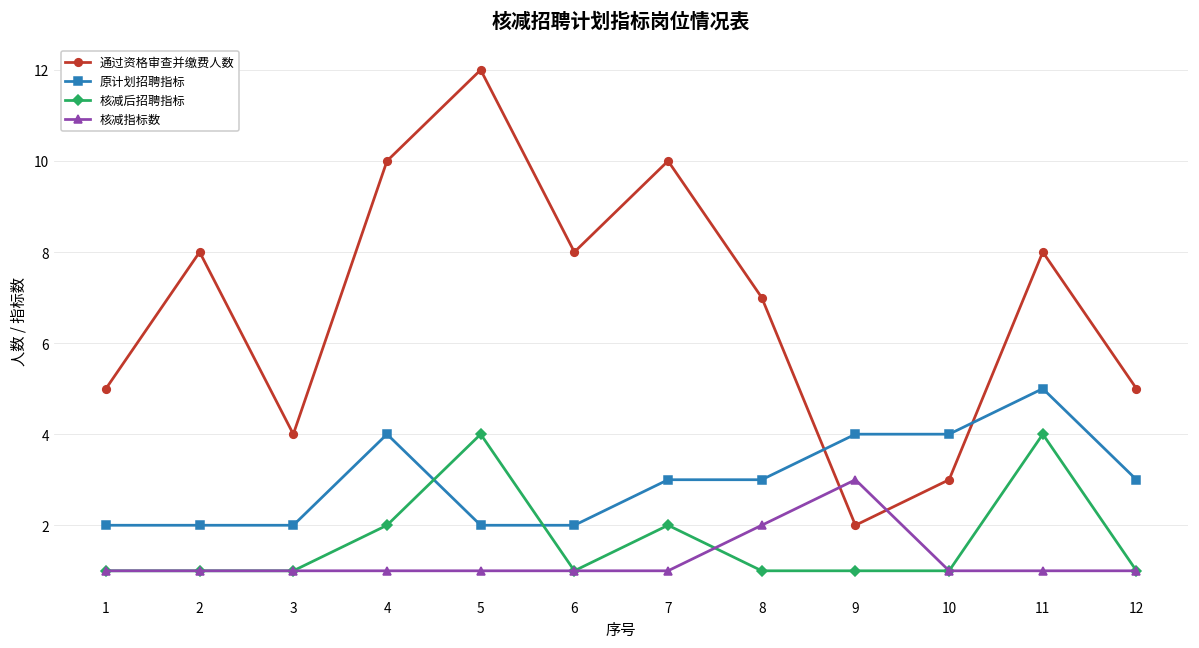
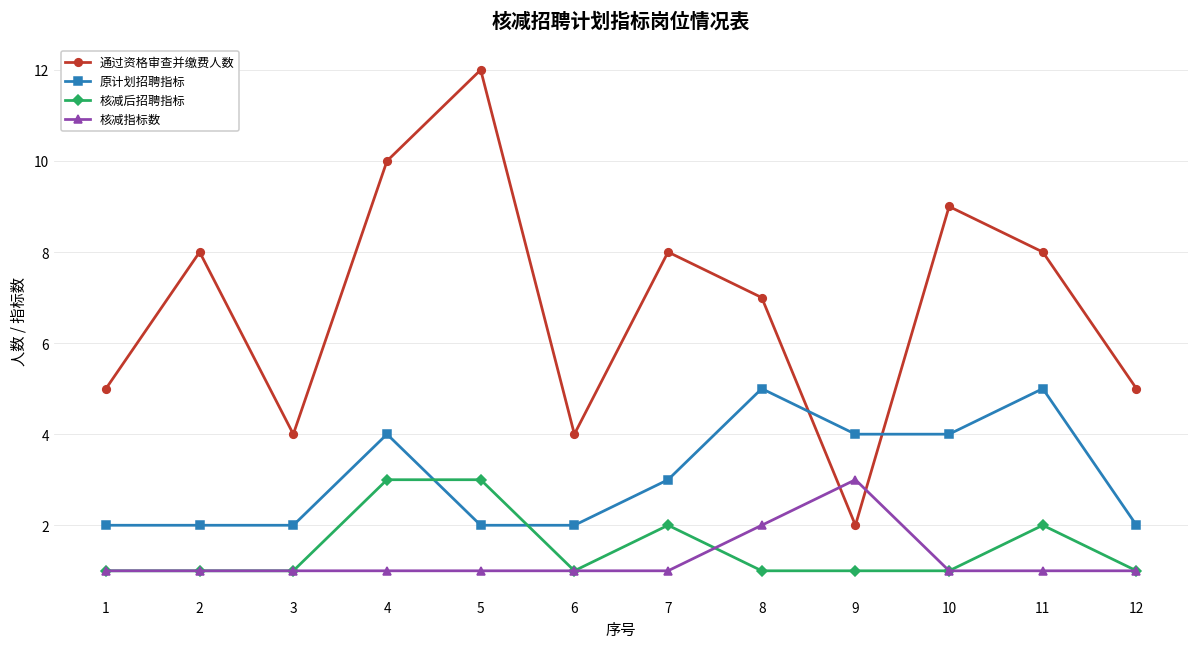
  {
    "通过资格审查并缴费人数": {
      "1": 5,
      "2": 8,
      "3": 4,
      "4": 10,
      "5": 12,
-     "6": 8,
-     "7": 10,
+     "6": 4,
+     "7": 8,
      "8": 7,
      "9": 2,
-     "10": 3,
+     "10": 9,
      "11": 8,
      "12": 5
    },
    "原计划招聘指标": {
      "1": 2,
      "2": 2,
      "3": 2,
      "4": 4,
      "5": 2,
      "6": 2,
      "7": 3,
-     "8": 3,
+     "8": 5,
      "9": 4,
      "10": 4,
      "11": 5,
-     "12": 3
+     "12": 2
    },
    "核减后招聘指标": {
-     "4": 2,
-     "5": 4,
+     "4": 3,
+     "5": 3,
      "7": 2,
      "8": 1,
      "9": 1,
-     "11": 4
+     "11": 2
    },
    "核减指标数": {
      "4": 1,
      "5": 1,
      "7": 1,
      "8": 2,
      "9": 3,
      "11": 1
    }
  }
